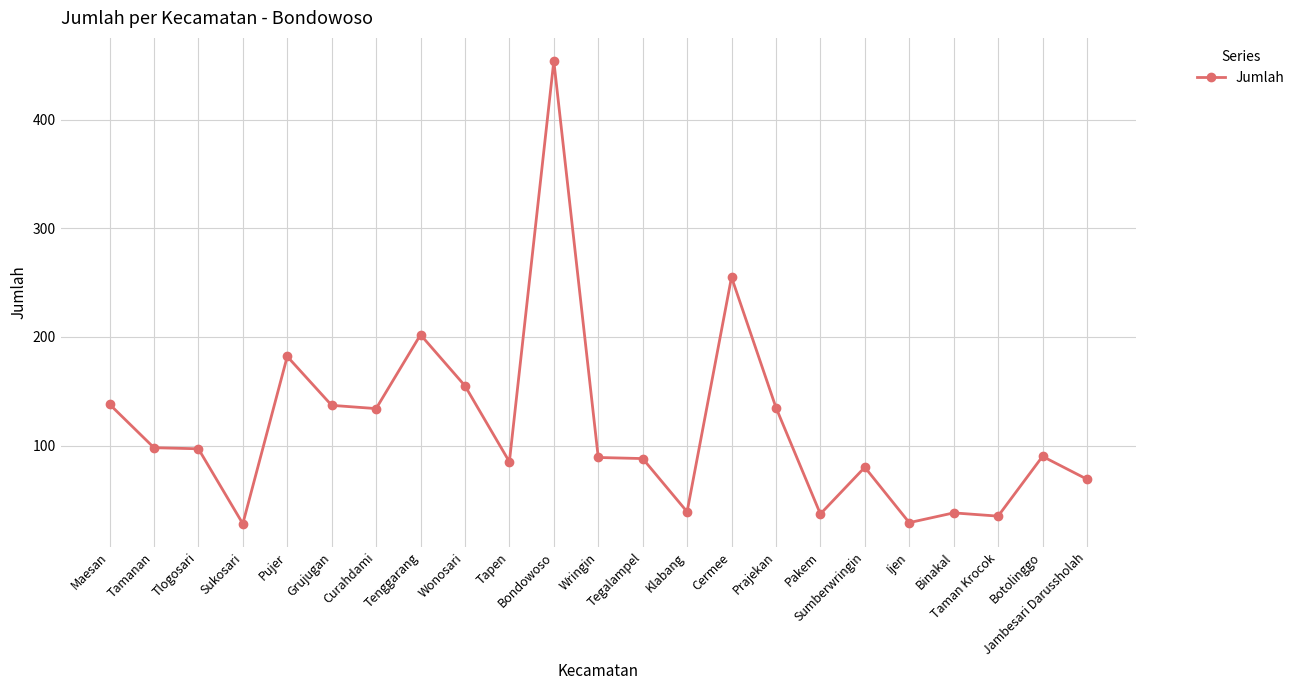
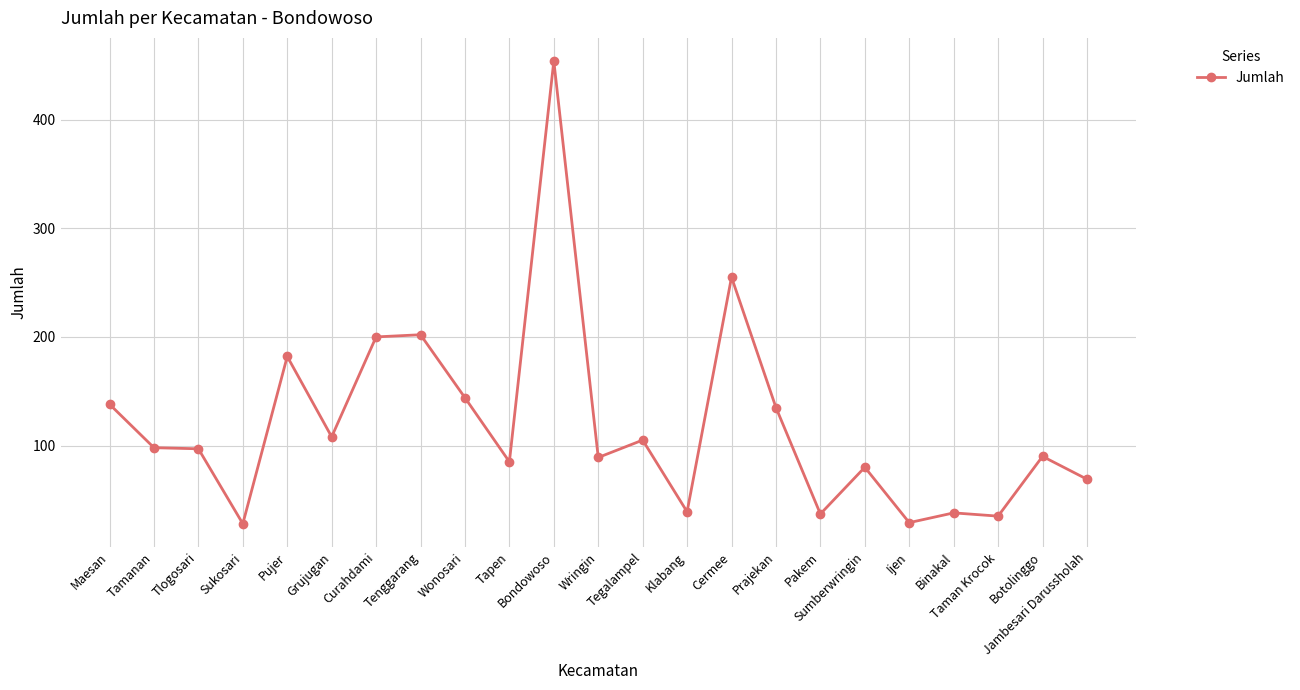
  {
    "Maesan": 138,
    "Tamanan": 98,
    "Tlogosari": 97,
    "Sukosari": 28,
    "Pujer": 182,
-   "Grujugan": 137,
-   "Curahdami": 134,
+   "Grujugan": 108,
+   "Curahdami": 200,
    "Tenggarang": 202,
-   "Wonosari": 155,
+   "Wonosari": 144,
    "Tapen": 85,
    "Bondowoso": 454,
    "Wringin": 89,
-   "Tegalampel": 88,
+   "Tegalampel": 105,
    "Klabang": 39,
    "Cermee": 255,
    "Prajekan": 135,
    "Pakem": 37,
    "Sumberwringin": 80,
    "Ijen": 29,
    "Binakal": 38,
    "Taman Krocok": 35,
    "Botolinggo": 90,
    "Jambesari Darussholah": 69
  }
